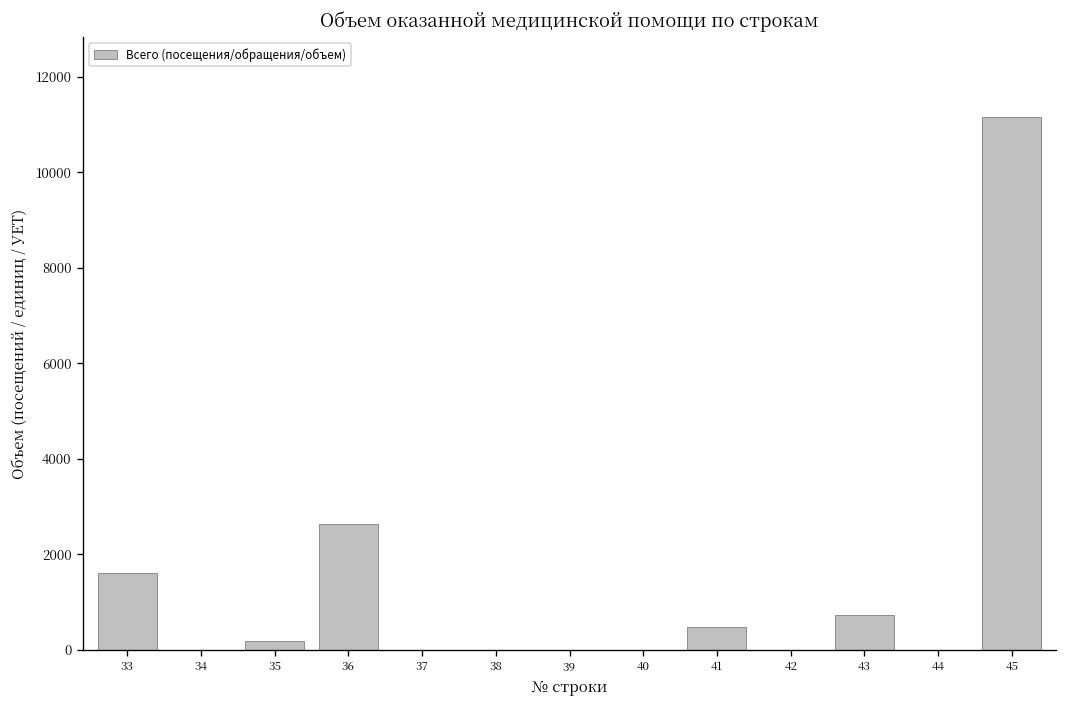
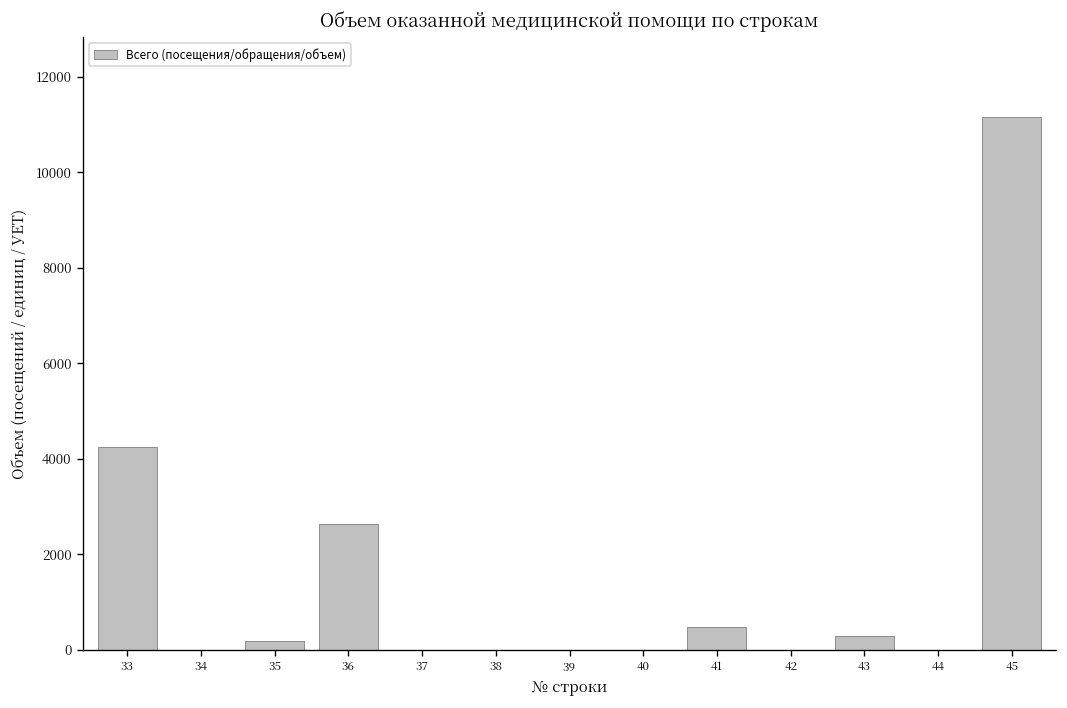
  {
-   "33": 1600,
+   "33": 4200,
    "34": 0,
    "35": 200,
    "36": 2600,
    "37": 0,
    "38": 0,
    "39": 0,
    "40": 0,
    "41": 500,
    "42": 0,
-   "43": 700,
+   "43": 300,
    "44": 0,
    "45": 11100
  }
